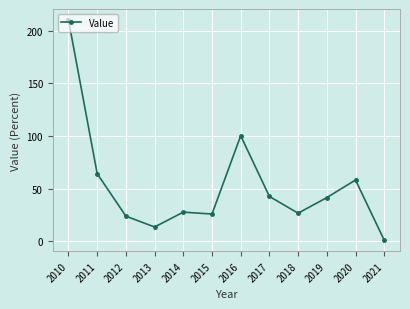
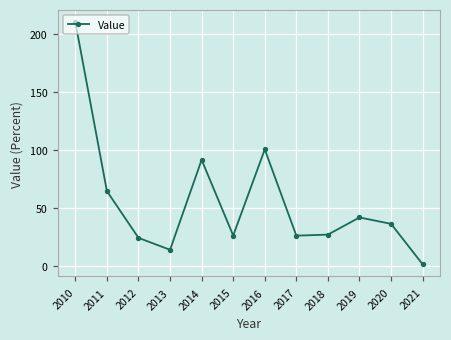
  {
    "2011": 64,
    "2012": 24,
    "2013": 14,
-   "2014": 28,
+   "2014": 91,
    "2015": 26,
    "2016": 100,
-   "2017": 43,
+   "2017": 26,
    "2018": 27,
    "2019": 42,
-   "2020": 58,
+   "2020": 36,
    "2021": 1
  }
